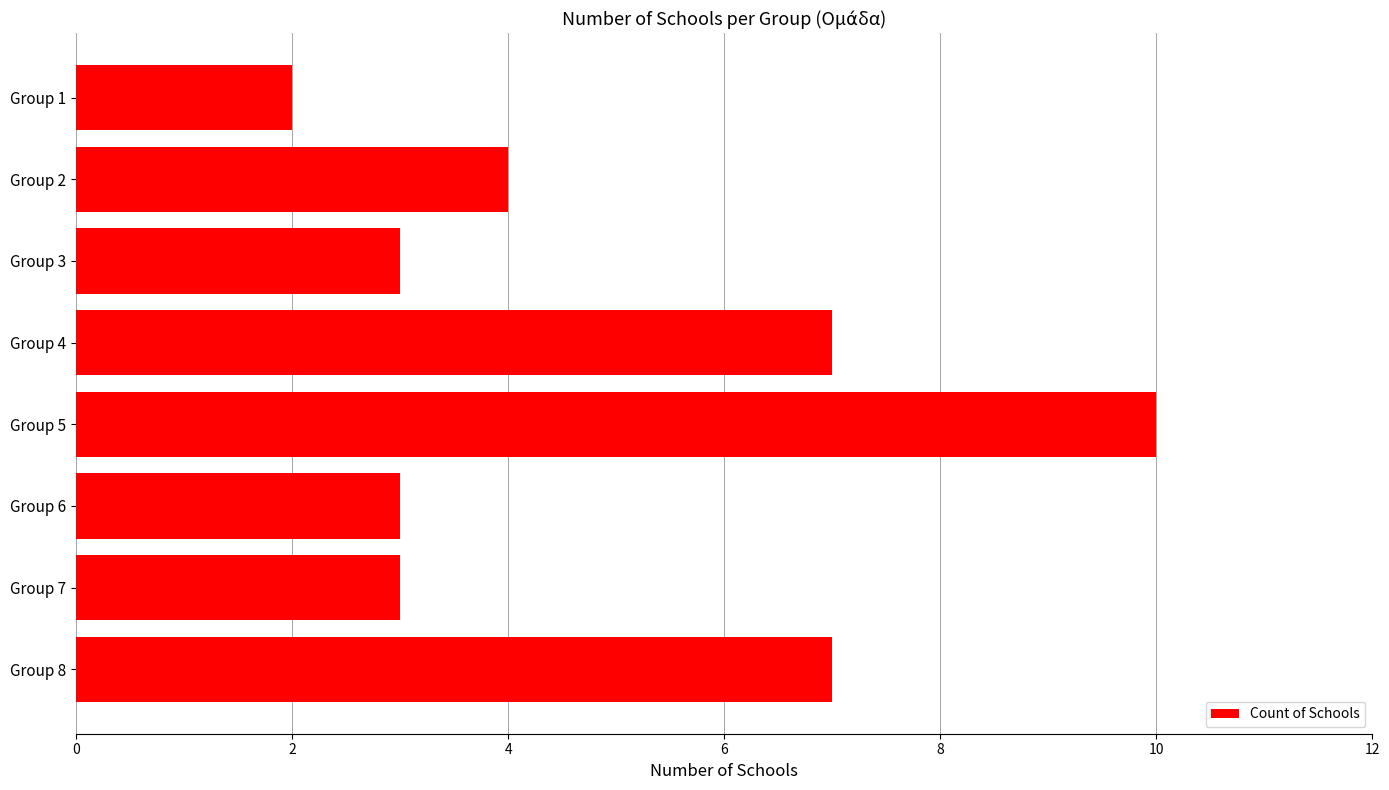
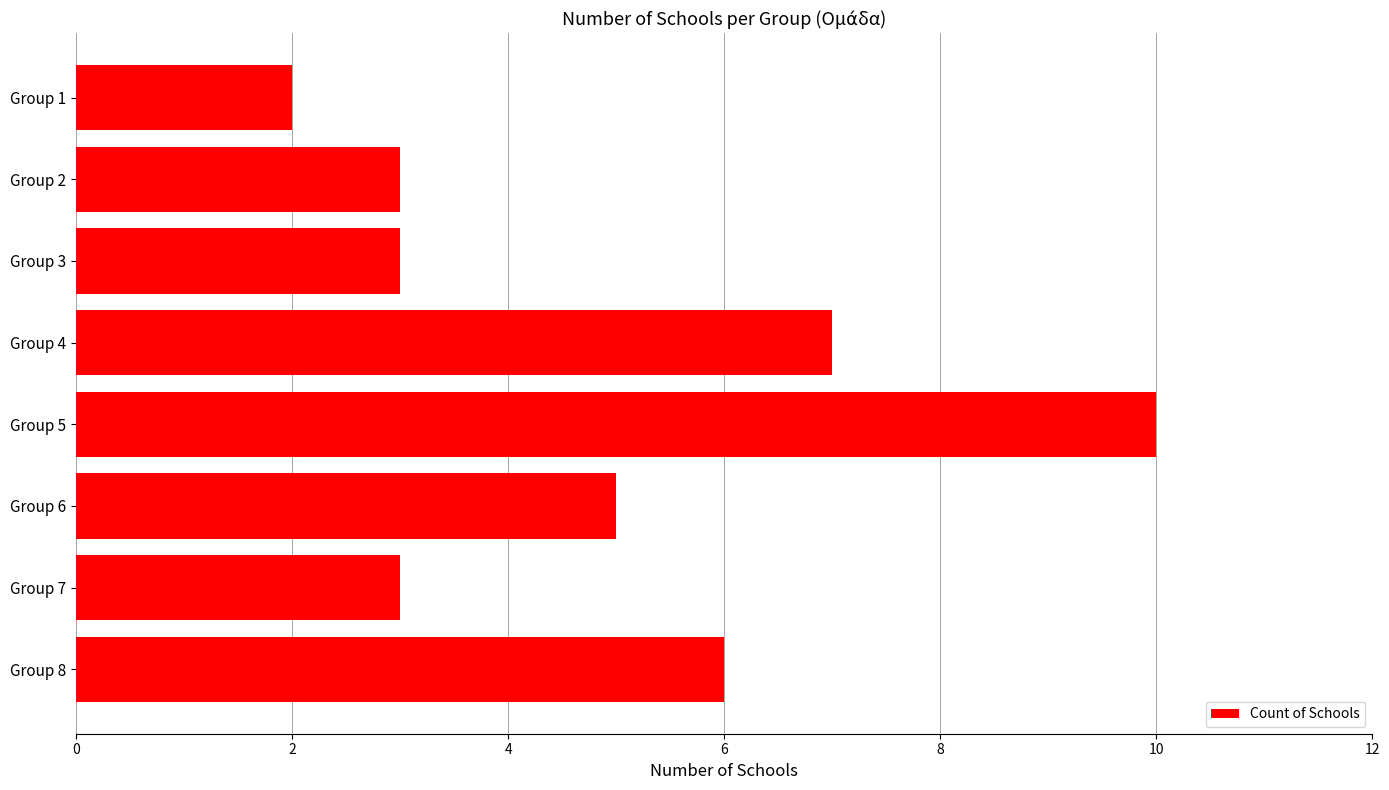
  {
    "Group 1": 2,
-   "Group 2": 4,
+   "Group 2": 3,
    "Group 3": 3,
    "Group 4": 7,
    "Group 5": 10,
-   "Group 6": 3,
+   "Group 6": 5,
    "Group 7": 3,
-   "Group 8": 7
+   "Group 8": 6
  }
